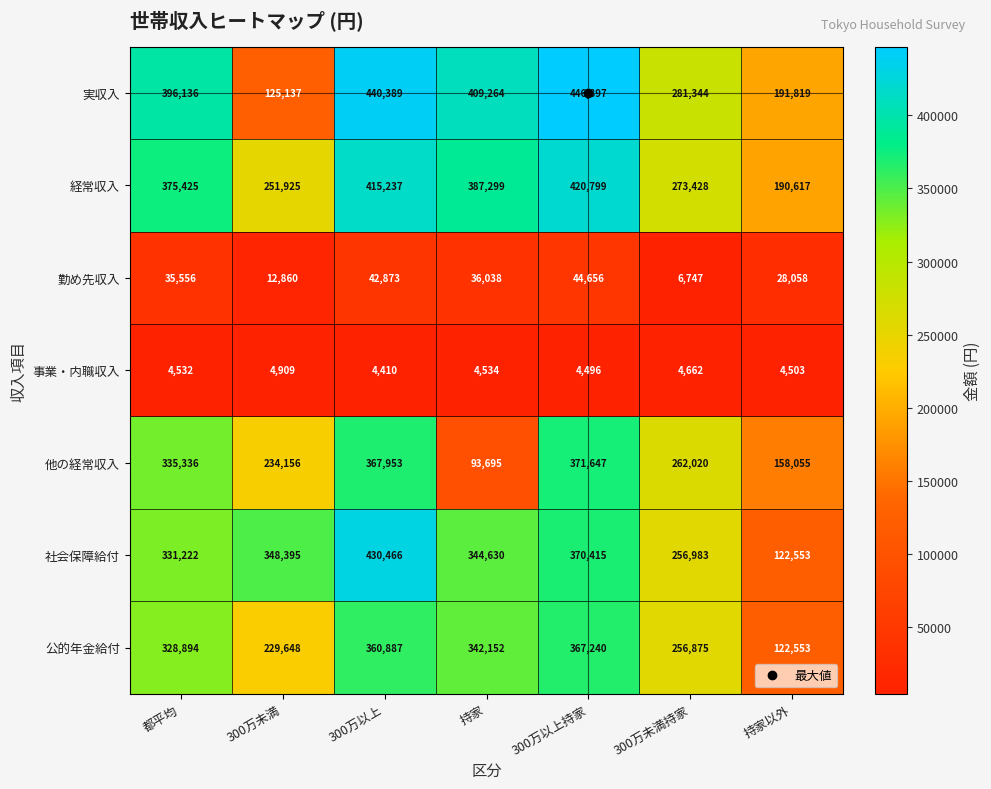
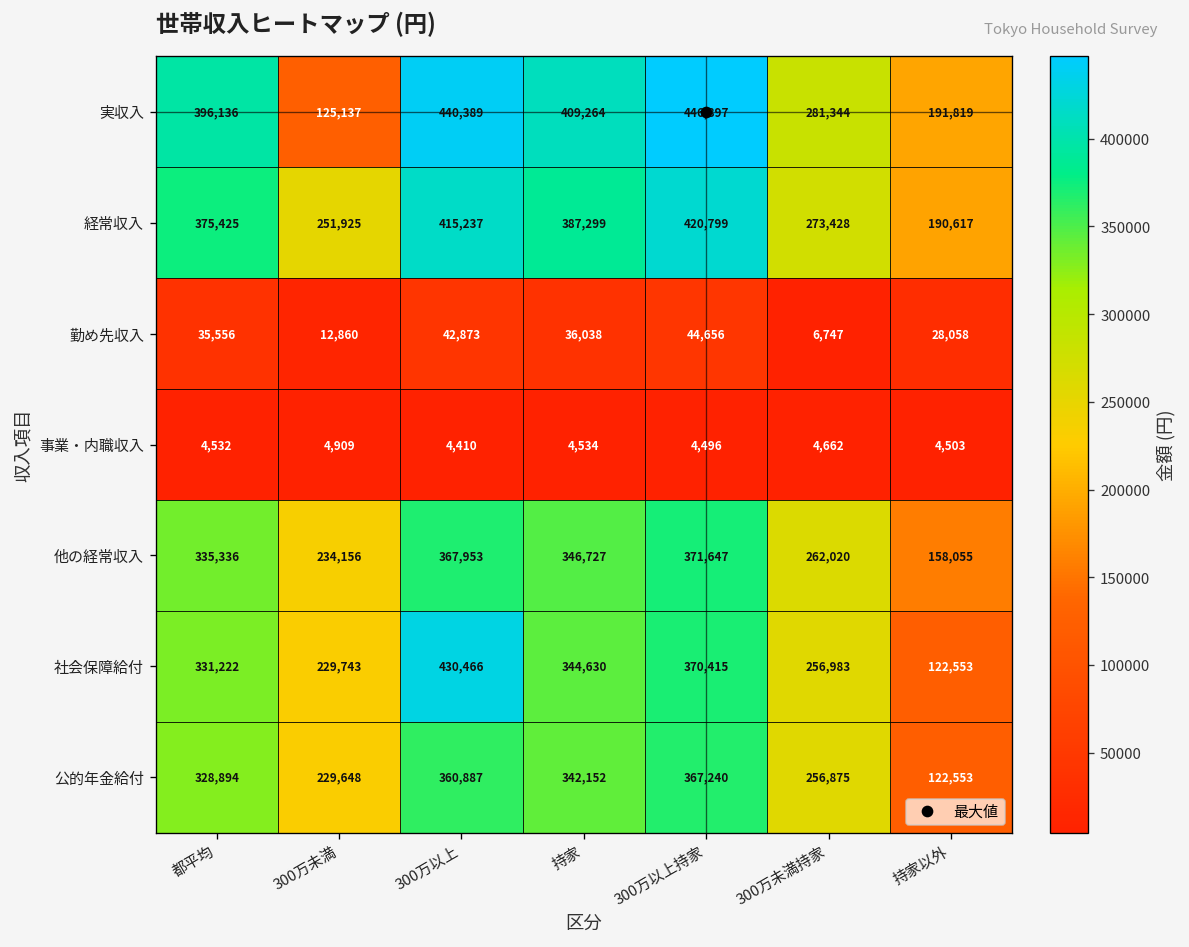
  {
    "実収入": {
      "都平均": "396,136",
      "300万未満": "125,137",
      "300万以上": "440,389",
      "持家": "409,264",
      "300万未満持家": "281,344",
      "持家以外": "191,819"
    },
    "経常収入": {
      "都平均": "375,425",
      "300万未満": "251,925",
      "300万以上": "415,237",
      "持家": "387,299",
      "300万以上持家": "420,799",
      "300万未満持家": "273,428",
      "持家以外": "190,617"
    },
    "勤め先収入": {
      "都平均": "35,556",
      "300万未満": "12,860",
      "300万以上": "42,873",
      "持家": "36,038",
      "300万以上持家": "44,656",
      "300万未満持家": "6,747",
      "持家以外": "28,058"
    },
    "事業・内職収入": {
      "都平均": "4,532",
      "300万未満": "4,909",
      "300万以上": "4,410",
      "持家": "4,534",
      "300万以上持家": "4,496",
      "300万未満持家": "4,662",
      "持家以外": "4,503"
    },
    "他の経常収入": {
      "都平均": "335,336",
      "300万未満": "234,156",
      "300万以上": "367,953",
-     "持家": "93,695",
+     "持家": "346,727",
      "300万以上持家": "371,647",
      "300万未満持家": "262,020",
      "持家以外": "158,055"
    },
    "社会保障給付": {
      "都平均": "331,222",
-     "300万未満": "348,395",
+     "300万未満": "229,743",
      "300万以上": "430,466",
      "持家": "344,630",
      "300万以上持家": "370,415",
      "300万未満持家": "256,983",
      "持家以外": "122,553"
    },
    "公的年金給付": {
      "都平均": "328,894",
      "300万未満": "229,648",
      "300万以上": "360,887",
      "持家": "342,152",
      "300万以上持家": "367,240",
      "300万未満持家": "256,875",
      "持家以外": "122,553"
    }
  }
